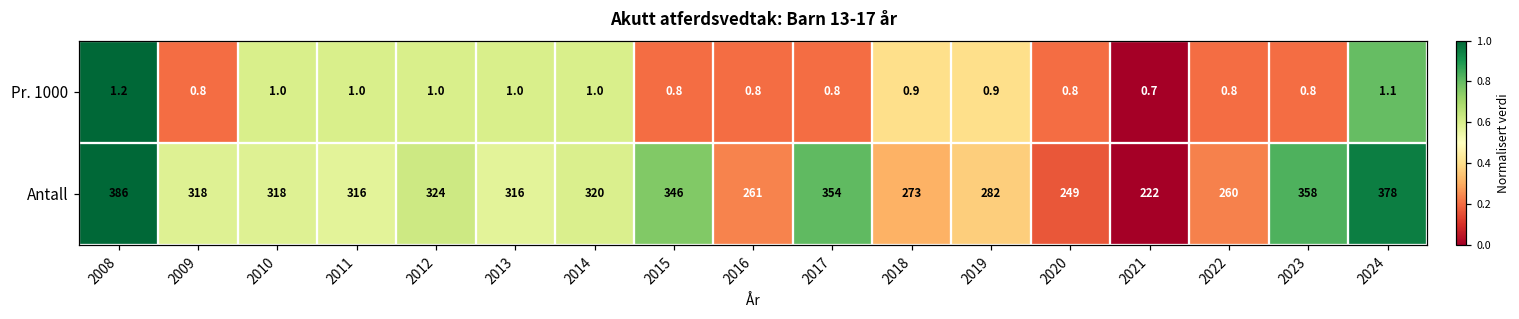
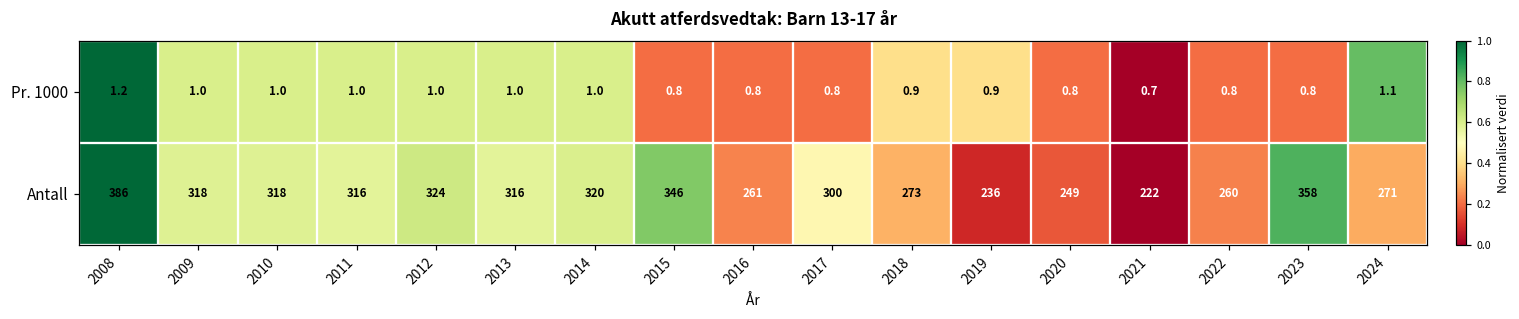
  {
    "Pr. 1000": {
      "2008": 1.2,
-     "2009": 0.8,
+     "2009": 1.0,
      "2010": 1.0,
      "2011": 1.0,
      "2012": 1.0,
      "2013": 1.0,
      "2014": 1.0,
      "2015": 0.8,
      "2016": 0.8,
      "2017": 0.8,
      "2018": 0.9,
      "2019": 0.9,
      "2020": 0.8,
      "2021": 0.7,
      "2022": 0.8,
      "2023": 0.8,
      "2024": 1.1
    },
    "Antall": {
      "2008": 386,
      "2009": 318,
      "2010": 318,
      "2011": 316,
      "2012": 324,
      "2013": 316,
      "2014": 320,
      "2015": 346,
      "2016": 261,
-     "2017": 354,
+     "2017": 300,
      "2018": 273,
-     "2019": 282,
+     "2019": 236,
      "2020": 249,
      "2021": 222,
      "2022": 260,
      "2023": 358,
-     "2024": 378
+     "2024": 271
    }
  }
